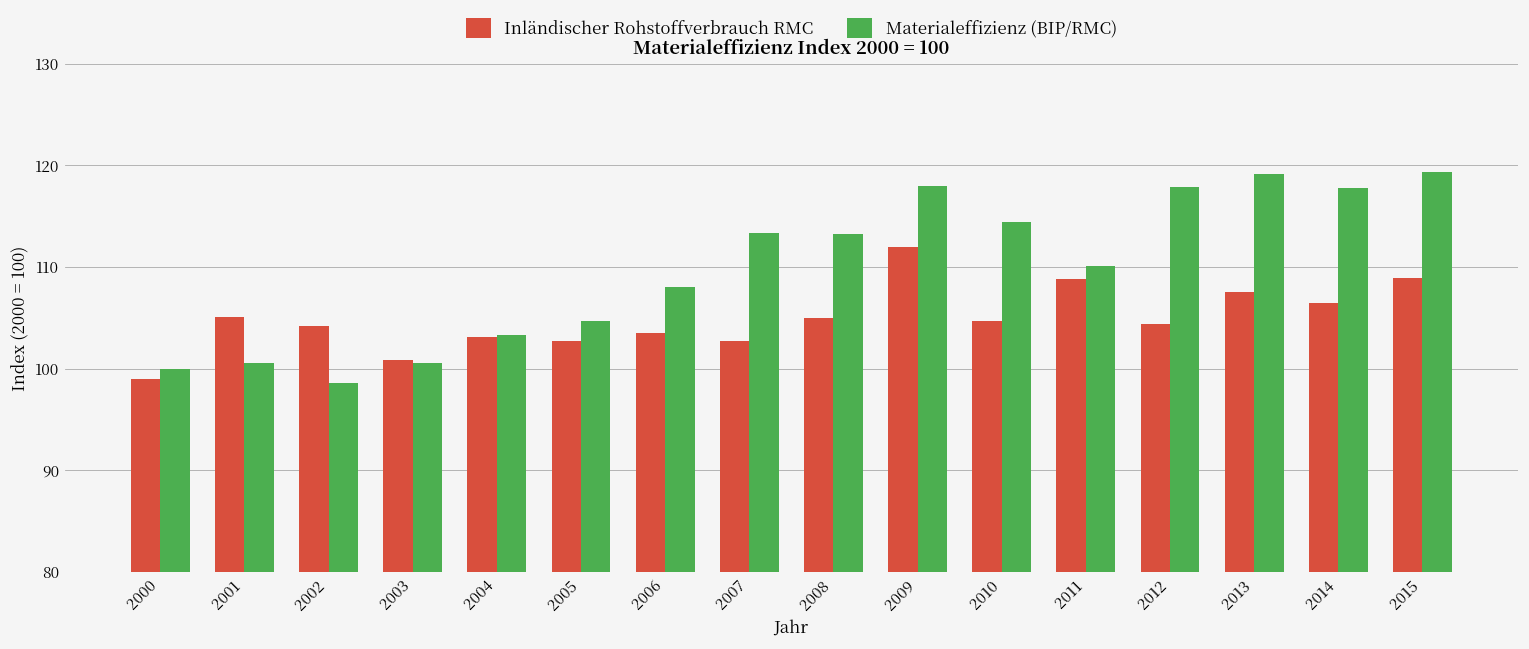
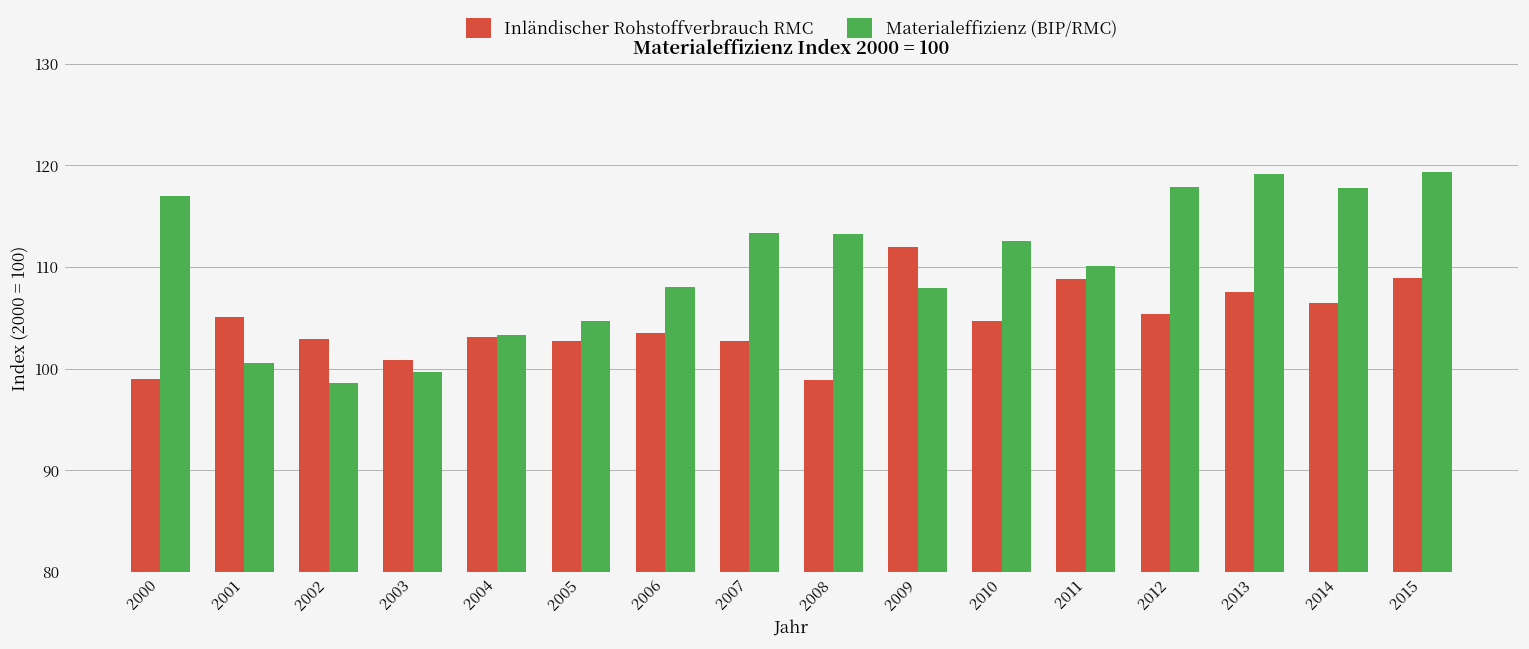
  {
    "Inländischer Rohstoffverbrauch RMC": {
      "2000": 99,
      "2001": 105,
-     "2002": 104,
+     "2002": 103,
      "2003": 101,
      "2004": 103,
      "2005": 103,
      "2006": 104,
      "2007": 103,
-     "2008": 105,
+     "2008": 99,
      "2009": 112,
      "2010": 105,
      "2011": 109,
-     "2012": 104,
+     "2012": 105,
      "2013": 108,
      "2014": 106,
      "2015": 109
    },
    "Materialeffizienz (BIP/RMC)": {
-     "2000": 100,
+     "2000": 117,
      "2001": 101,
      "2002": 99,
-     "2003": 101,
+     "2003": 100,
      "2004": 103,
      "2005": 105,
      "2006": 108,
      "2007": 113,
      "2008": 113,
-     "2009": 118,
-     "2010": 114,
+     "2009": 108,
+     "2010": 113,
      "2011": 110,
      "2012": 118,
      "2013": 119,
      "2014": 118,
      "2015": 119
    }
  }
